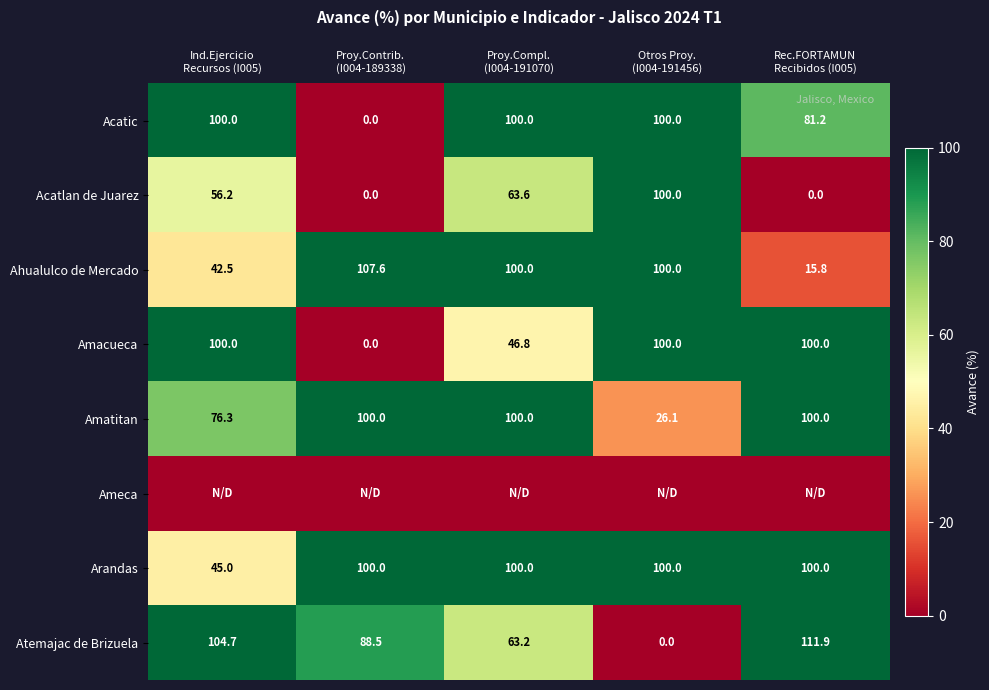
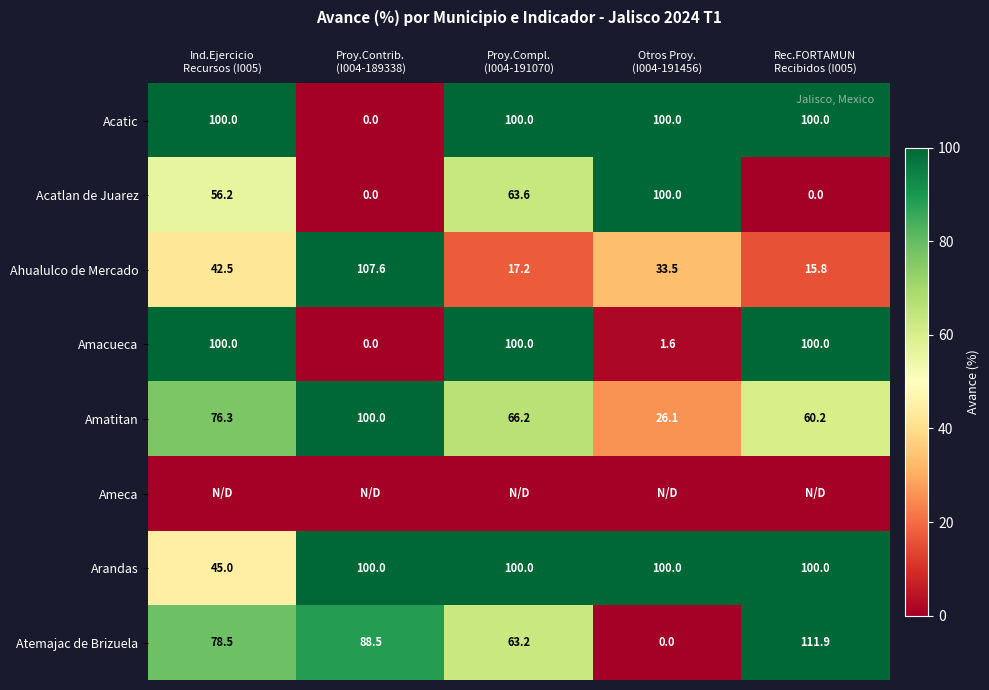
  {
    "Acatic": {
      "Ind.Ejercicio Recursos (I005)": 100.0,
      "Proy.Contrib. (I004-189338)": 0.0,
      "Proy.Compl. (I004-191070)": 100.0,
      "Otros Proy. (I004-191456)": 100.0,
-     "Rec.FORTAMUN Recibidos (I005)": 81.2
+     "Rec.FORTAMUN Recibidos (I005)": 100.0
    },
    "Acatlan de Juarez": {
      "Ind.Ejercicio Recursos (I005)": 56.2,
      "Proy.Contrib. (I004-189338)": 0.0,
      "Proy.Compl. (I004-191070)": 63.6,
      "Otros Proy. (I004-191456)": 100.0,
      "Rec.FORTAMUN Recibidos (I005)": 0.0
    },
    "Ahualulco de Mercado": {
      "Ind.Ejercicio Recursos (I005)": 42.5,
      "Proy.Contrib. (I004-189338)": 107.6,
-     "Proy.Compl. (I004-191070)": 100.0,
-     "Otros Proy. (I004-191456)": 100.0,
+     "Proy.Compl. (I004-191070)": 17.2,
+     "Otros Proy. (I004-191456)": 33.5,
      "Rec.FORTAMUN Recibidos (I005)": 15.8
    },
    "Amacueca": {
      "Ind.Ejercicio Recursos (I005)": 100.0,
      "Proy.Contrib. (I004-189338)": 0.0,
-     "Proy.Compl. (I004-191070)": 46.8,
-     "Otros Proy. (I004-191456)": 100.0,
+     "Proy.Compl. (I004-191070)": 100.0,
+     "Otros Proy. (I004-191456)": 1.6,
      "Rec.FORTAMUN Recibidos (I005)": 100.0
    },
    "Amatitan": {
      "Ind.Ejercicio Recursos (I005)": 76.3,
      "Proy.Contrib. (I004-189338)": 100.0,
-     "Proy.Compl. (I004-191070)": 100.0,
+     "Proy.Compl. (I004-191070)": 66.2,
      "Otros Proy. (I004-191456)": 26.1,
-     "Rec.FORTAMUN Recibidos (I005)": 100.0
+     "Rec.FORTAMUN Recibidos (I005)": 60.2
    },
    "Arandas": {
      "Ind.Ejercicio Recursos (I005)": 45.0,
      "Proy.Contrib. (I004-189338)": 100.0,
      "Proy.Compl. (I004-191070)": 100.0,
      "Otros Proy. (I004-191456)": 100.0,
      "Rec.FORTAMUN Recibidos (I005)": 100.0
    },
    "Atemajac de Brizuela": {
-     "Ind.Ejercicio Recursos (I005)": 104.7,
+     "Ind.Ejercicio Recursos (I005)": 78.5,
      "Proy.Contrib. (I004-189338)": 88.5,
      "Proy.Compl. (I004-191070)": 63.2,
      "Otros Proy. (I004-191456)": 0.0,
      "Rec.FORTAMUN Recibidos (I005)": 111.9
    }
  }
